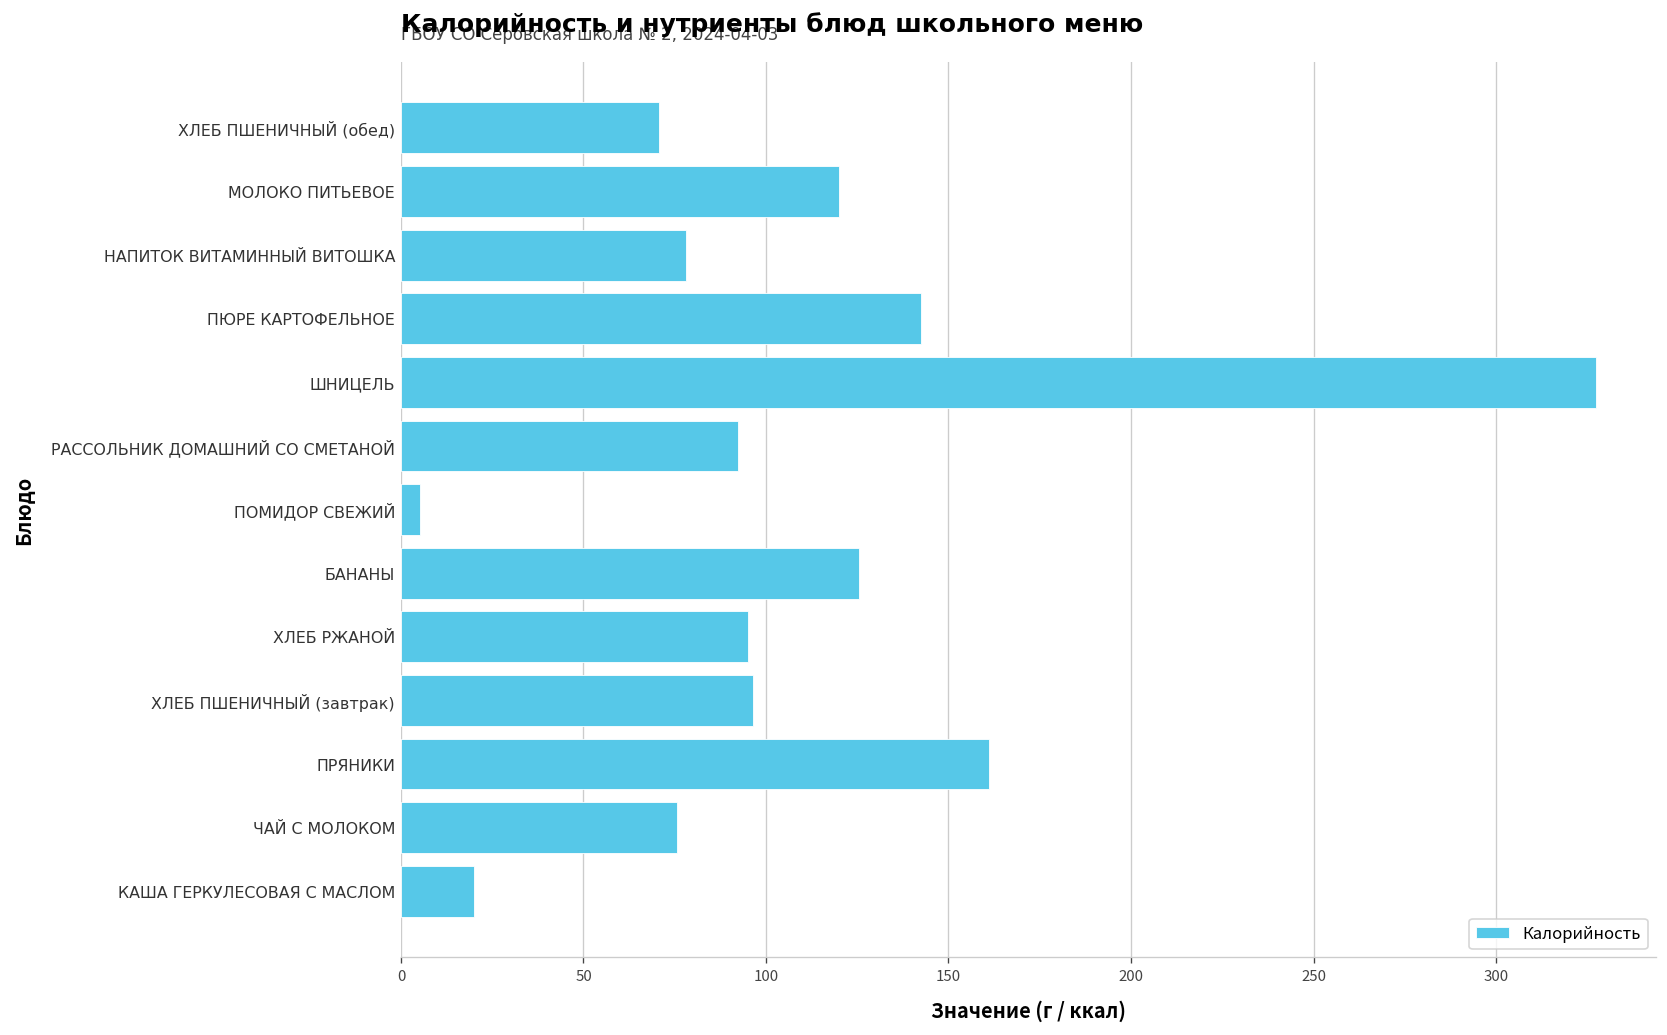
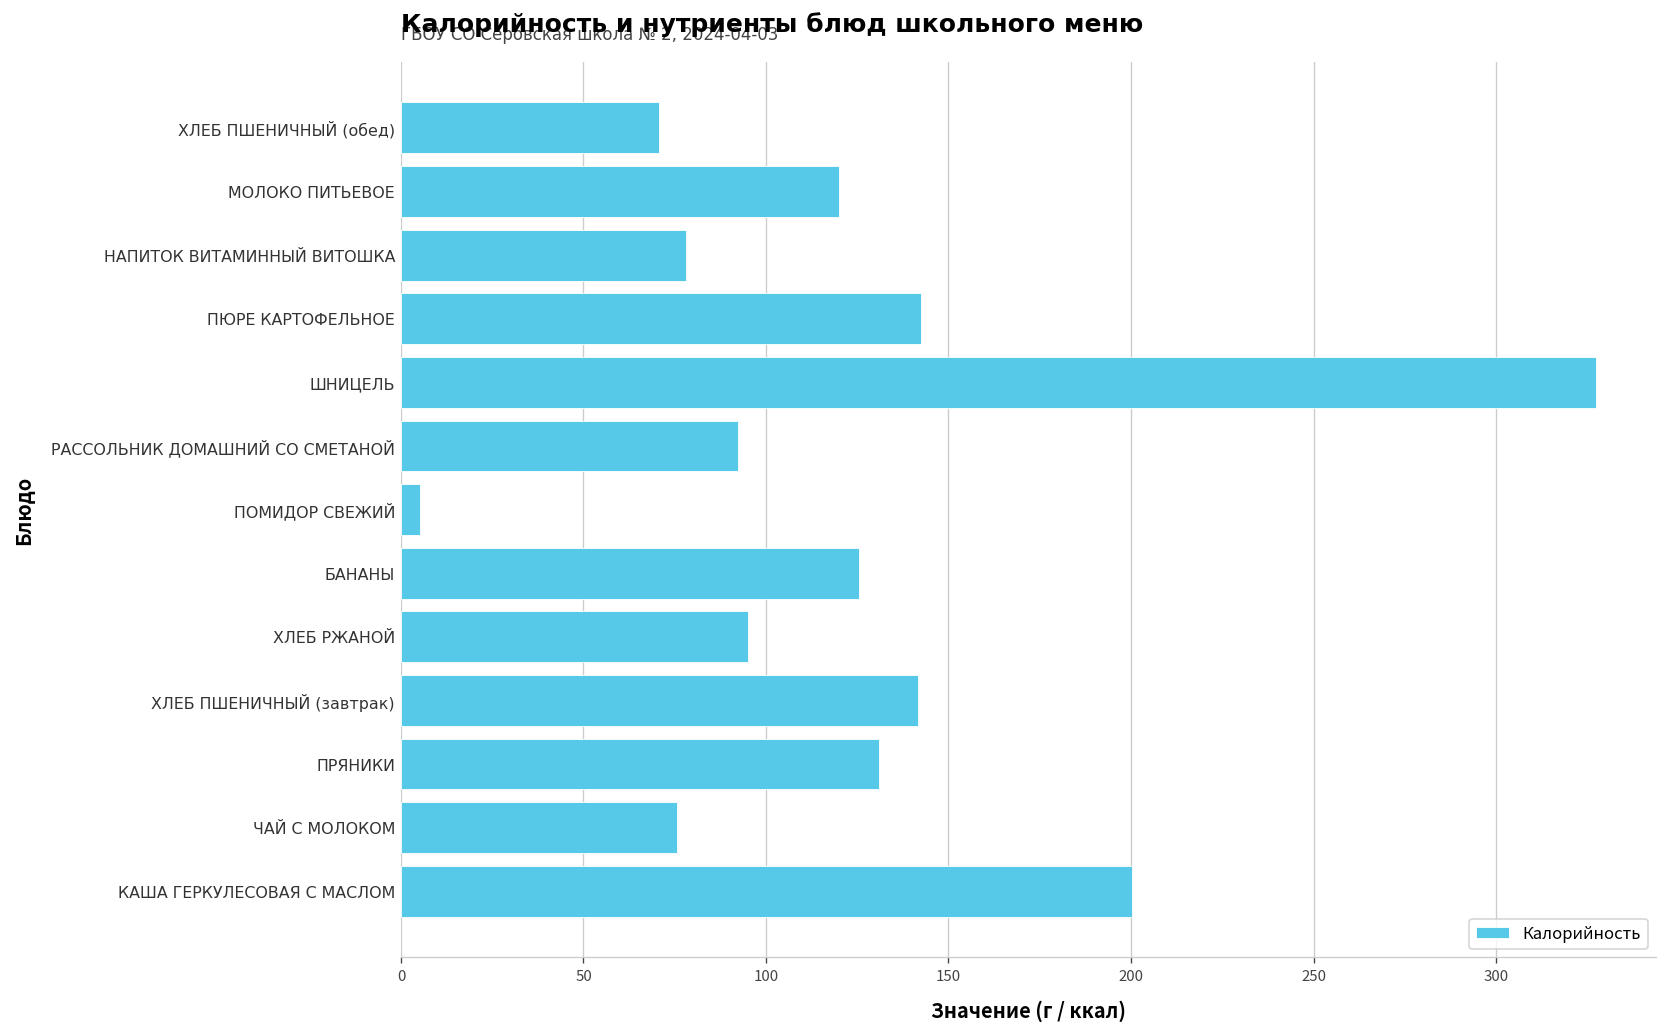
  {
    "ХЛЕБ ПШЕНИЧНЫЙ (обед)": 71,
    "МОЛОКО ПИТЬЕВОЕ": 120,
    "НАПИТОК ВИТАМИННЫЙ ВИТОШКА": 78,
    "ПЮРЕ КАРТОФЕЛЬНОЕ": 142,
    "ШНИЦЕЛЬ": 327,
    "РАССОЛЬНИК ДОМАШНИЙ СО СМЕТАНОЙ": 92,
    "ПОМИДОР СВЕЖИЙ": 5,
    "БАНАНЫ": 125,
    "ХЛЕБ РЖАНОЙ": 95,
-   "ХЛЕБ ПШЕНИЧНЫЙ (завтрак)": 96,
-   "ПРЯНИКИ": 161,
+   "ХЛЕБ ПШЕНИЧНЫЙ (завтрак)": 142,
+   "ПРЯНИКИ": 131,
    "ЧАЙ С МОЛОКОМ": 76,
-   "КАША ГЕРКУЛЕСОВАЯ С МАСЛОМ": 20
+   "КАША ГЕРКУЛЕСОВАЯ С МАСЛОМ": 200
  }
